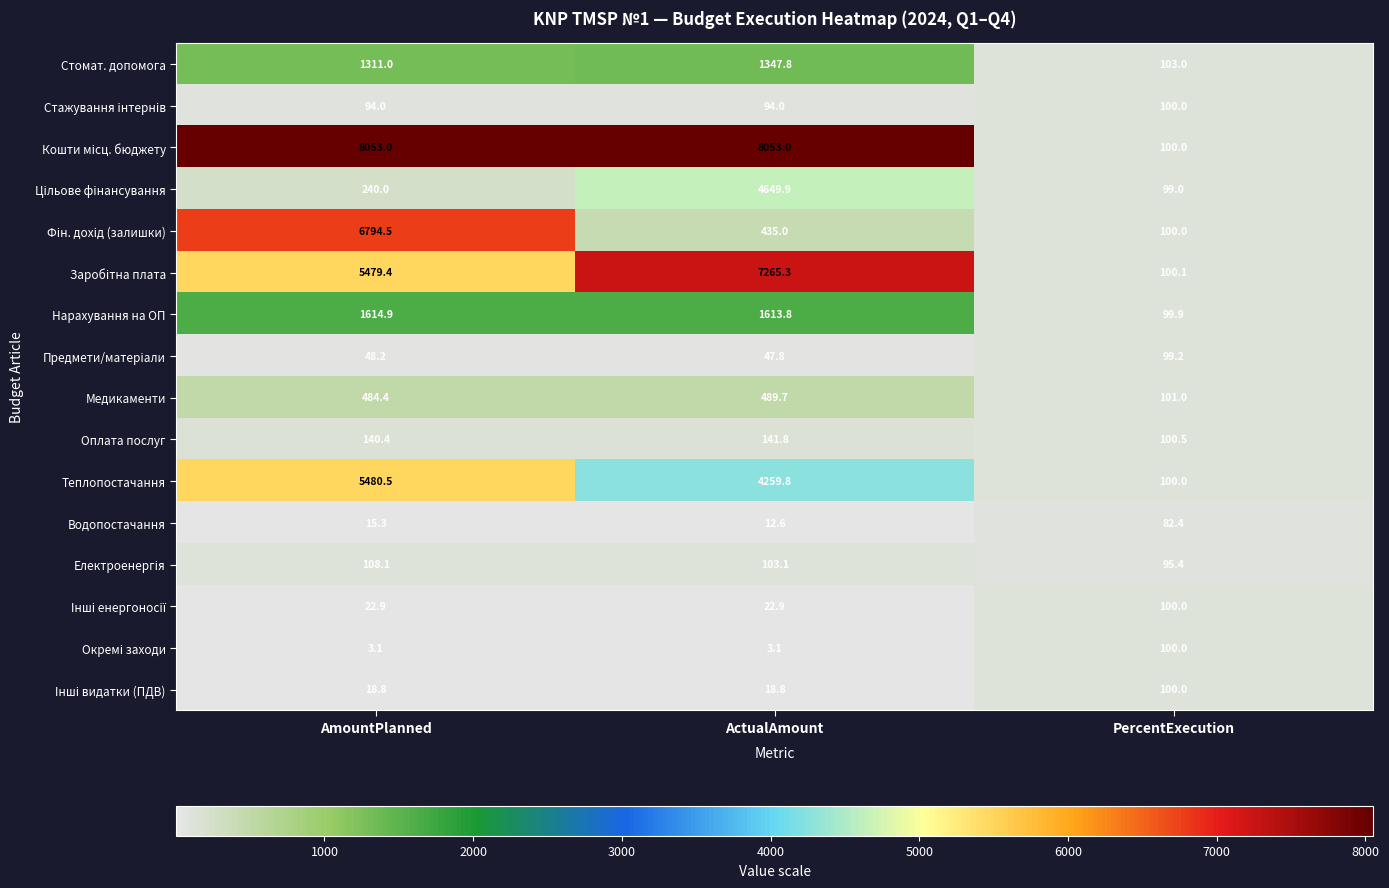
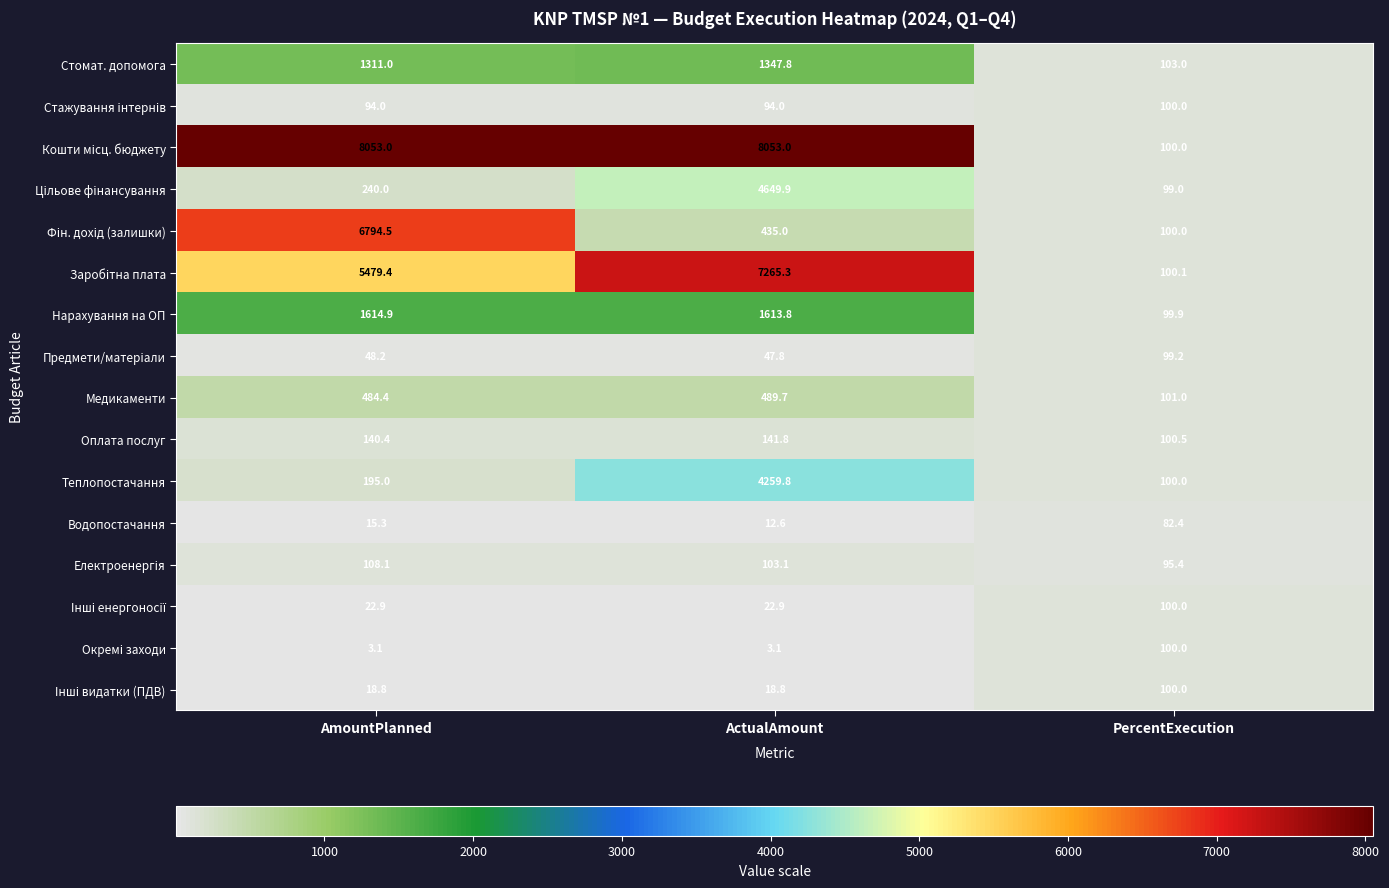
  {
    "Стомат. допомога": {
      "AmountPlanned": 1311.0,
      "ActualAmount": 1347.8
    },
    "Кошти місц. бюджету": {
      "AmountPlanned": 8053.0,
      "ActualAmount": 8053.0
    },
    "Цільове фінансування": {
      "AmountPlanned": 240.0,
      "ActualAmount": 4649.9
    },
    "Фін. дохід (залишки)": {
      "AmountPlanned": 6794.5,
      "ActualAmount": 435.0
    },
    "Заробітна плата": {
      "AmountPlanned": 5479.4,
      "ActualAmount": 7265.3
    },
    "Нарахування на ОП": {
      "AmountPlanned": 1614.9,
      "ActualAmount": 1613.8
    },
    "Медикаменти": {
      "AmountPlanned": 484.4,
      "ActualAmount": 489.7
    },
    "Теплопостачання": {
-     "AmountPlanned": 5480.5,
+     "AmountPlanned": 195.0,
      "ActualAmount": 4259.8
    }
  }
